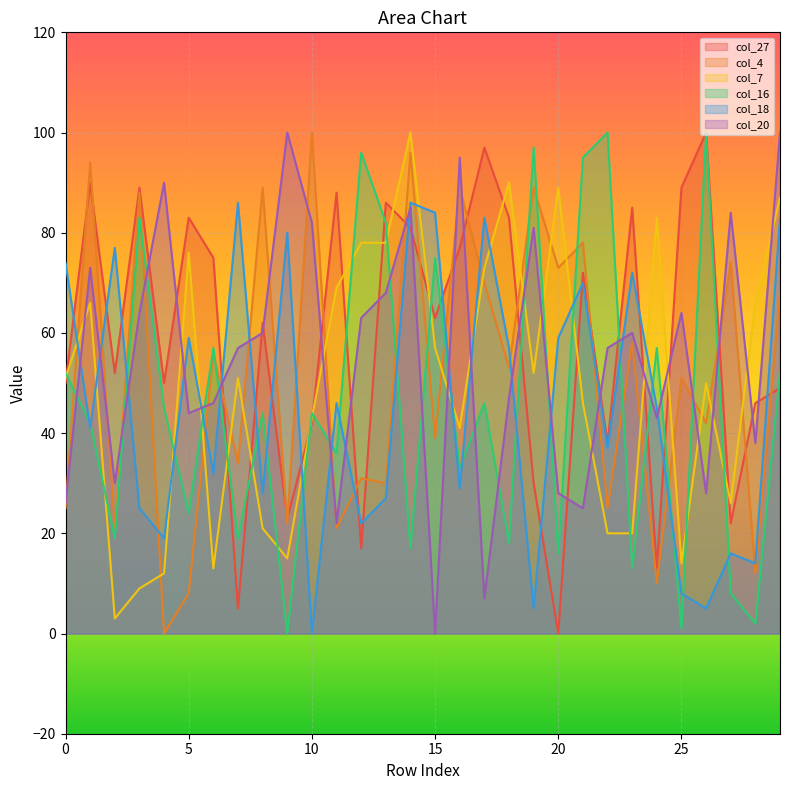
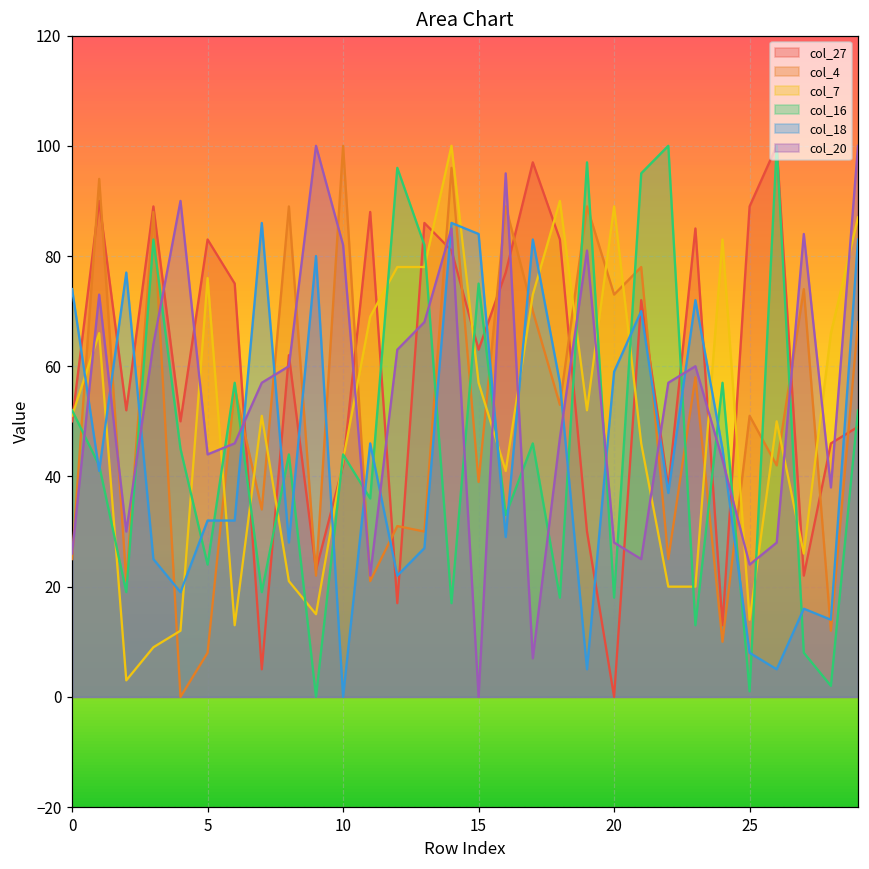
  {
    "col_16": {
      "0": 52,
      "5": 24,
      "10": 44,
      "15": 75,
-     "20": 16,
+     "20": 18,
      "25": 1
    },
    "col_18": {
      "0": 74,
-     "5": 59,
+     "5": 32,
      "10": 0,
      "15": 84,
      "20": 59,
      "25": 8
    },
    "col_20": {
      "0": 26,
      "5": 44,
      "10": 82,
      "15": 0,
      "20": 28,
-     "25": 64
+     "25": 24
    }
  }
